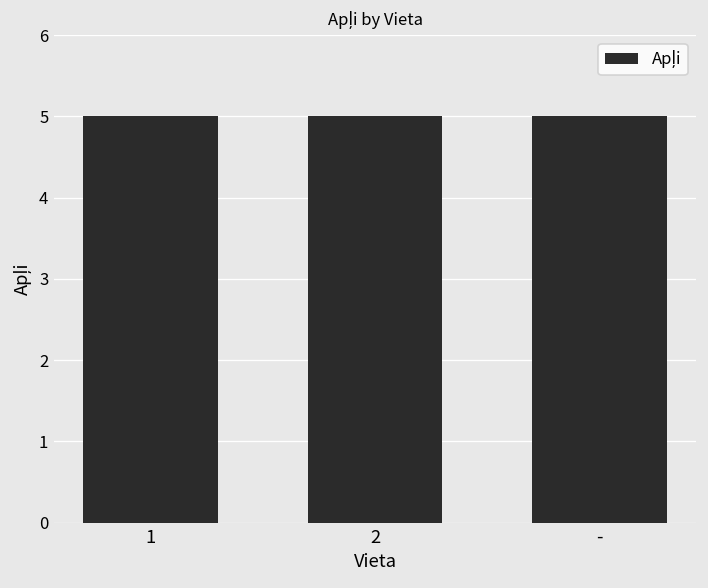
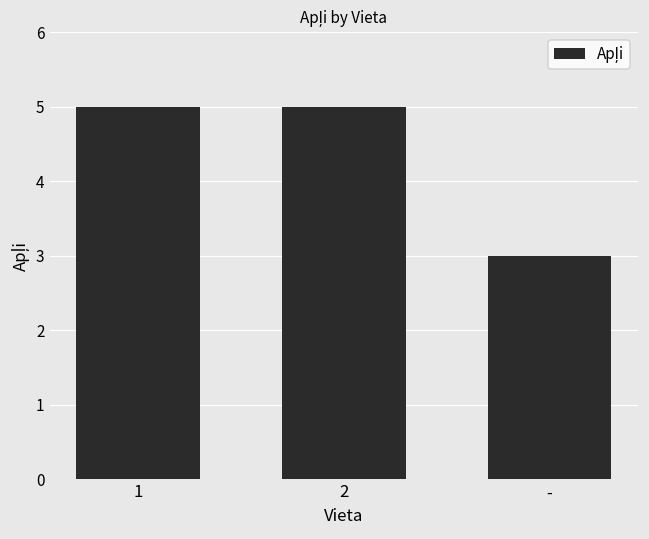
  {
    "1": 5,
    "2": 5,
-   "-": 5
+   "-": 3
  }
